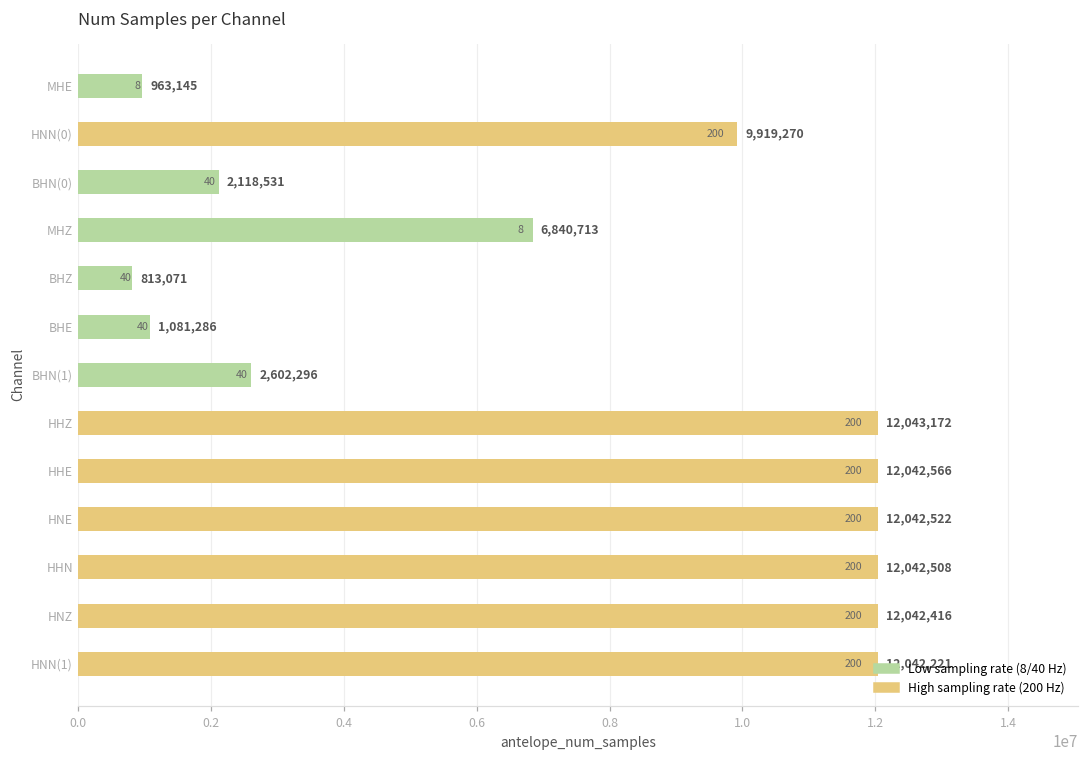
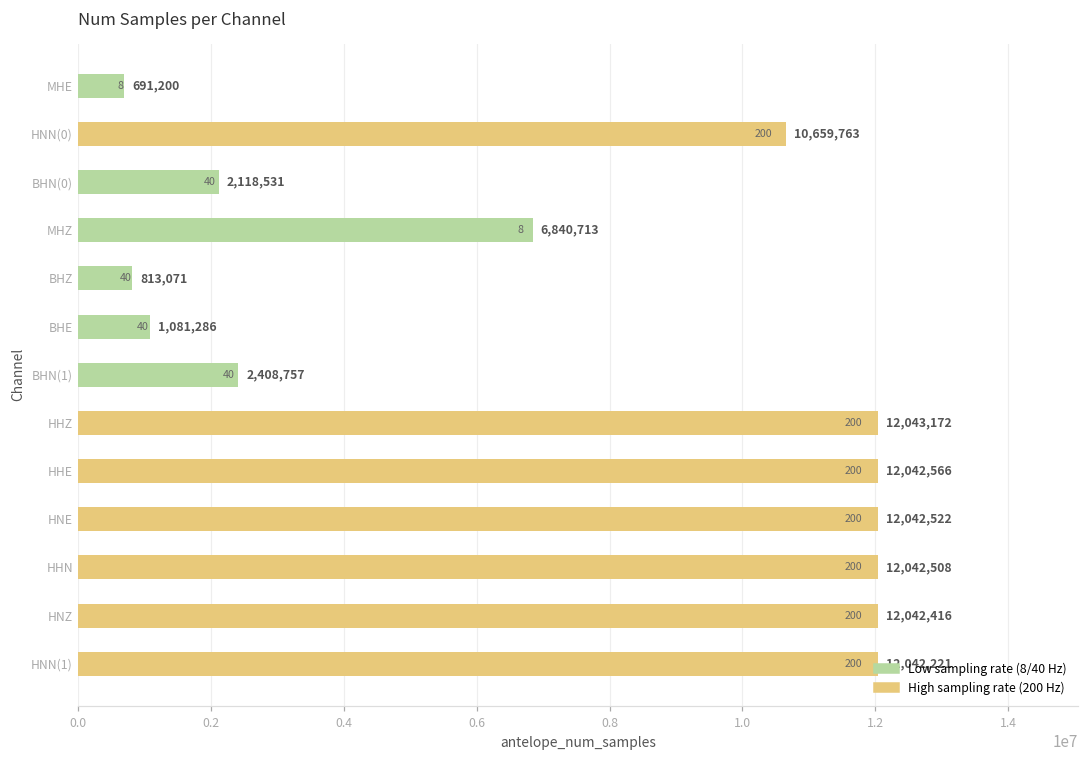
  {
-   "MHE": "963,145",
-   "HNN(0)": "9,919,270",
+   "MHE": "691,200",
+   "HNN(0)": "10,659,763",
    "BHN(0)": "2,118,531",
    "MHZ": "6,840,713",
    "BHZ": "813,071",
    "BHE": "1,081,286",
-   "BHN(1)": "2,602,296",
+   "BHN(1)": "2,408,757",
    "HHZ": "12,043,172",
    "HHE": "12,042,566",
    "HNE": "12,042,522",
    "HHN": "12,042,508",
    "HNZ": "12,042,416",
    "HNN(1)": "12,042,221"
  }
